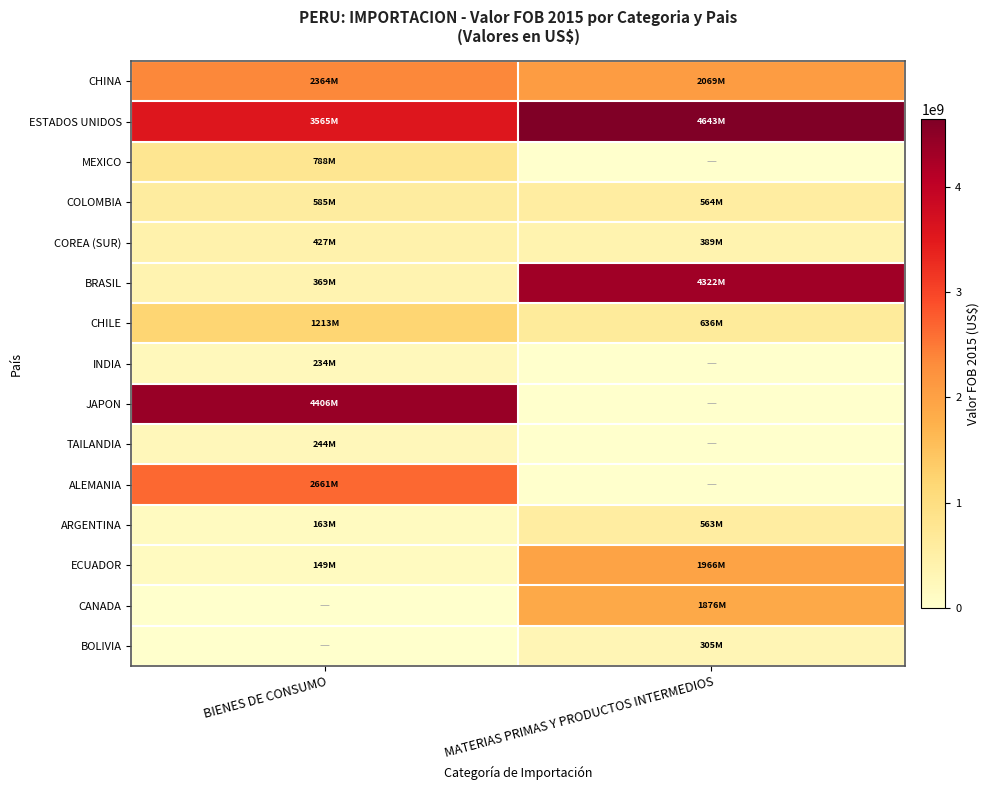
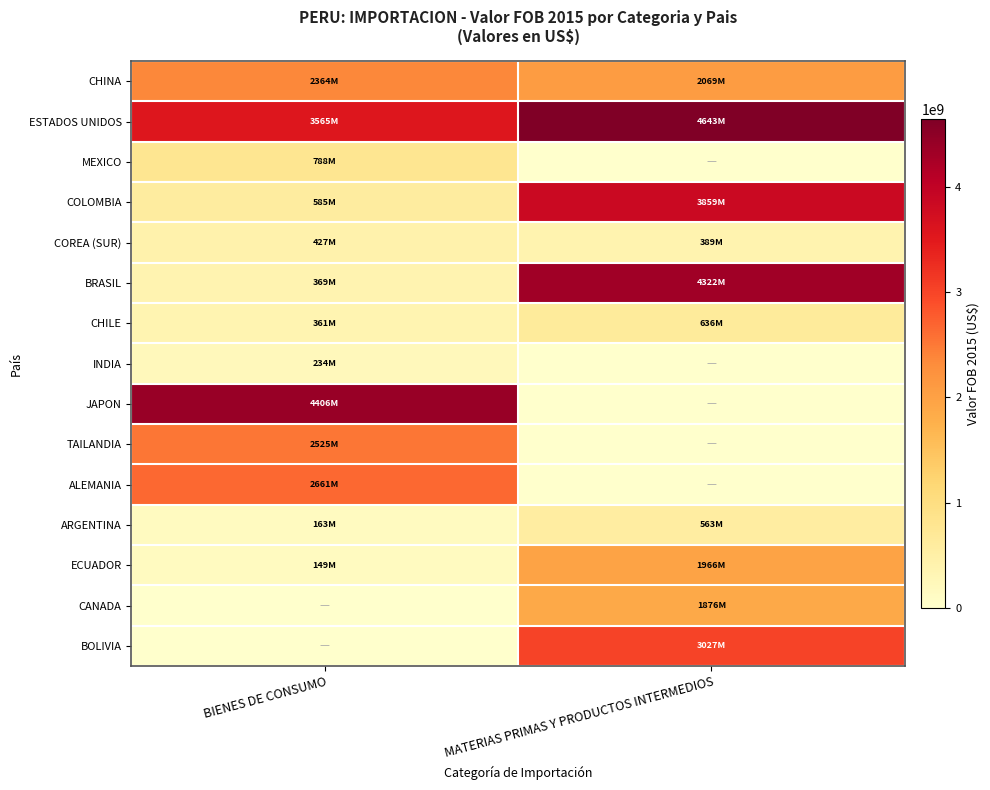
  {
    "CHINA": {
      "BIENES DE CONSUMO": "2364M",
      "MATERIAS PRIMAS Y PRODUCTOS INTERMEDIOS": "2069M"
    },
    "ESTADOS UNIDOS": {
      "BIENES DE CONSUMO": "3565M",
      "MATERIAS PRIMAS Y PRODUCTOS INTERMEDIOS": "4643M"
    },
    "MEXICO": {
      "BIENES DE CONSUMO": "788M"
    },
    "COLOMBIA": {
      "BIENES DE CONSUMO": "585M",
-     "MATERIAS PRIMAS Y PRODUCTOS INTERMEDIOS": "564M"
+     "MATERIAS PRIMAS Y PRODUCTOS INTERMEDIOS": "3859M"
    },
    "COREA (SUR)": {
      "BIENES DE CONSUMO": "427M",
      "MATERIAS PRIMAS Y PRODUCTOS INTERMEDIOS": "389M"
    },
    "BRASIL": {
      "BIENES DE CONSUMO": "369M",
      "MATERIAS PRIMAS Y PRODUCTOS INTERMEDIOS": "4322M"
    },
    "CHILE": {
-     "BIENES DE CONSUMO": "1213M",
+     "BIENES DE CONSUMO": "361M",
      "MATERIAS PRIMAS Y PRODUCTOS INTERMEDIOS": "636M"
    },
    "INDIA": {
      "BIENES DE CONSUMO": "234M"
    },
    "JAPON": {
      "BIENES DE CONSUMO": "4406M"
    },
    "TAILANDIA": {
-     "BIENES DE CONSUMO": "244M"
+     "BIENES DE CONSUMO": "2525M"
    },
    "ALEMANIA": {
      "BIENES DE CONSUMO": "2661M"
    },
    "ARGENTINA": {
      "BIENES DE CONSUMO": "163M",
      "MATERIAS PRIMAS Y PRODUCTOS INTERMEDIOS": "563M"
    },
    "ECUADOR": {
      "BIENES DE CONSUMO": "149M",
      "MATERIAS PRIMAS Y PRODUCTOS INTERMEDIOS": "1966M"
    },
    "CANADA": {
      "MATERIAS PRIMAS Y PRODUCTOS INTERMEDIOS": "1876M"
    },
    "BOLIVIA": {
-     "MATERIAS PRIMAS Y PRODUCTOS INTERMEDIOS": "305M"
+     "MATERIAS PRIMAS Y PRODUCTOS INTERMEDIOS": "3027M"
    }
  }
